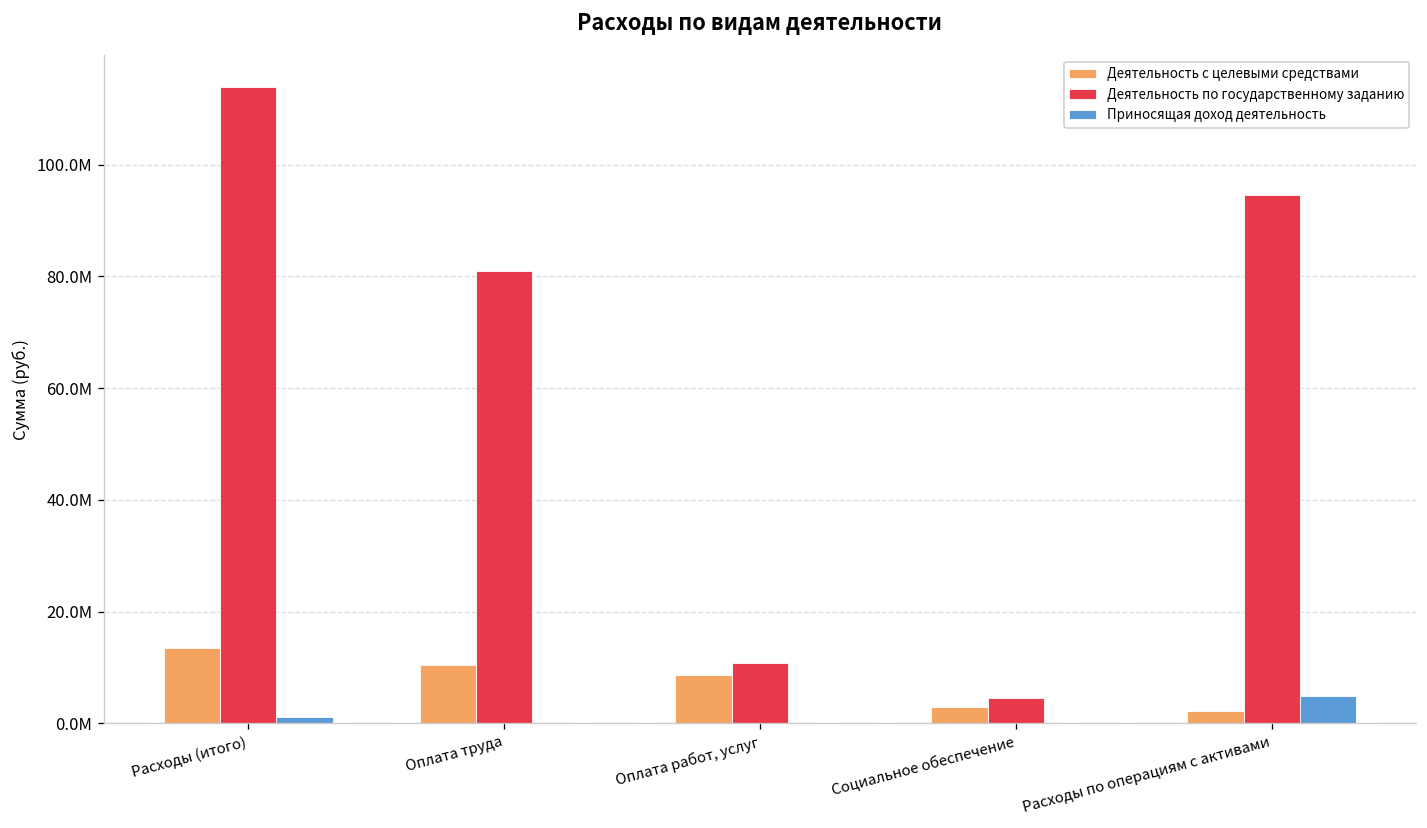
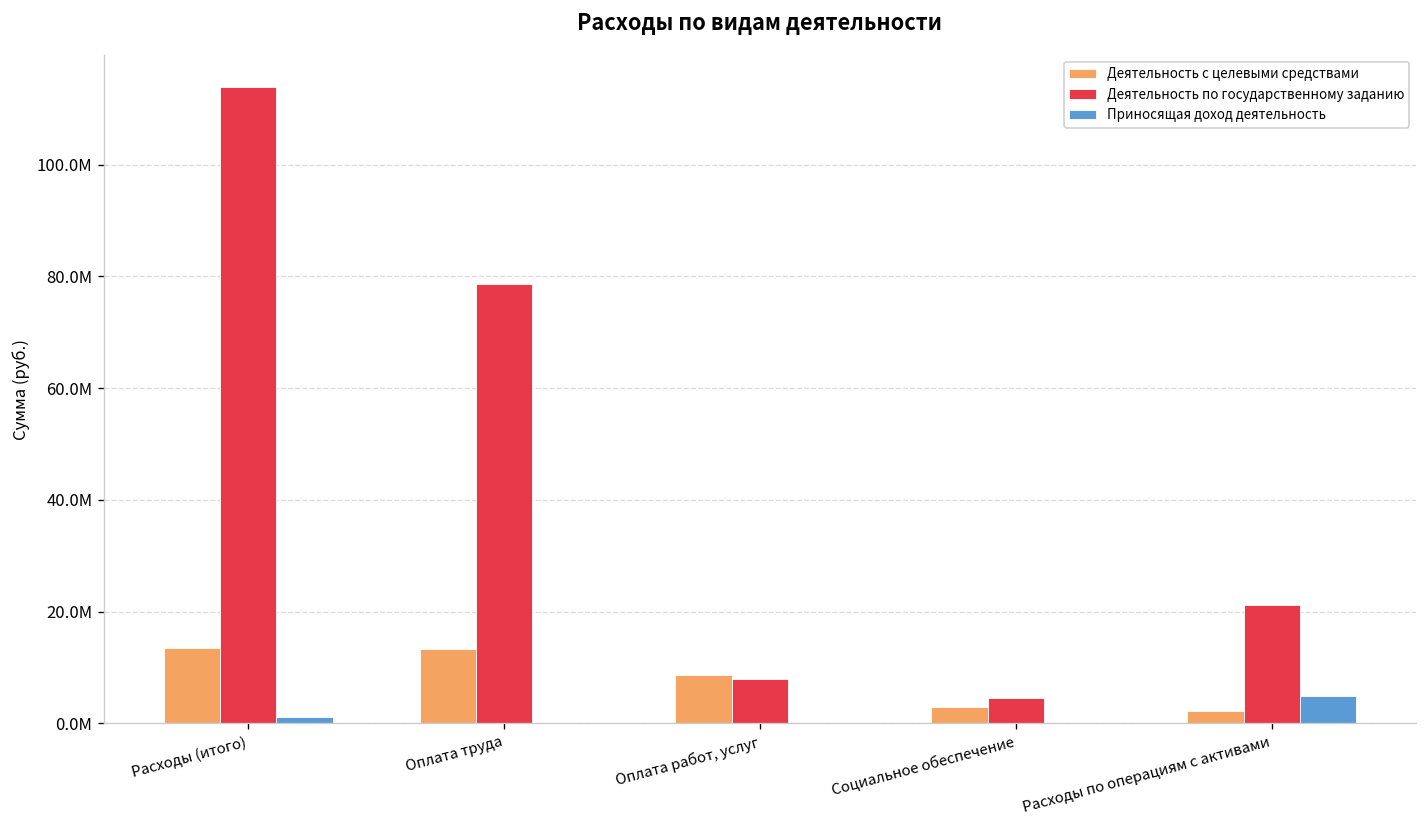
  {
    "Деятельность с целевыми средствами": {
      "Расходы (итого)": 13000000,
-     "Оплата труда": 10000000,
+     "Оплата труда": 13000000,
      "Оплата работ, услуг": 9000000,
      "Социальное обеспечение": 3000000,
      "Расходы по операциям с активами": 2000000
    },
    "Деятельность по государственному заданию": {
      "Расходы (итого)": 114000000,
-     "Оплата труда": 81000000,
-     "Оплата работ, услуг": 11000000,
+     "Оплата труда": 79000000,
+     "Оплата работ, услуг": 8000000,
      "Социальное обеспечение": 5000000,
-     "Расходы по операциям с активами": 95000000
+     "Расходы по операциям с активами": 21000000
    },
    "Приносящая доход деятельность": {
      "Расходы (итого)": 1000000,
      "Оплата труда": 0,
      "Социальное обеспечение": 0,
      "Расходы по операциям с активами": 5000000
    }
  }
